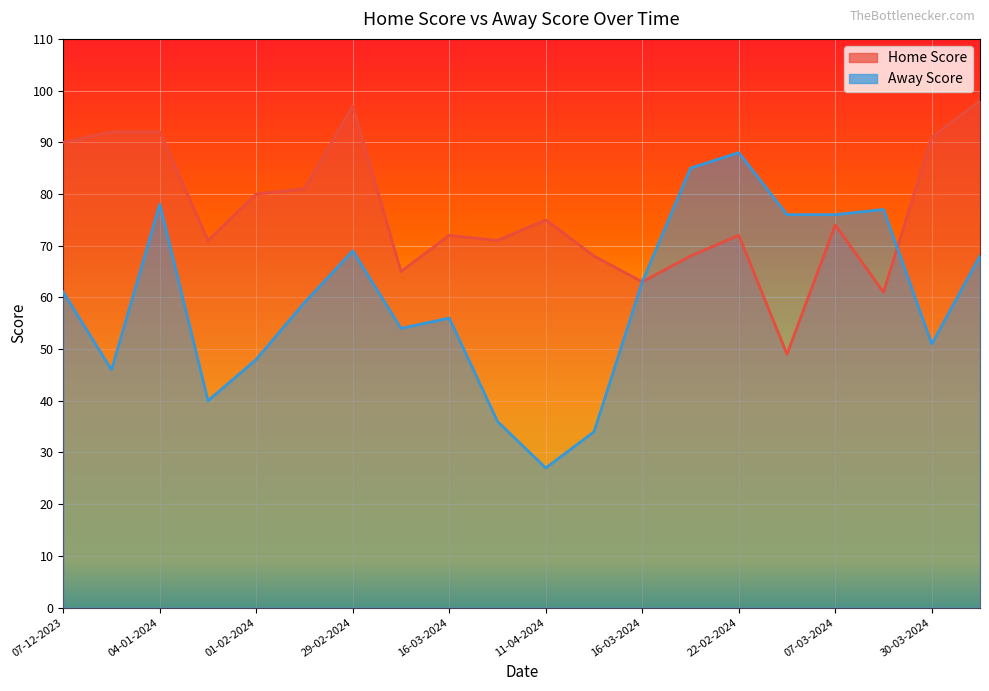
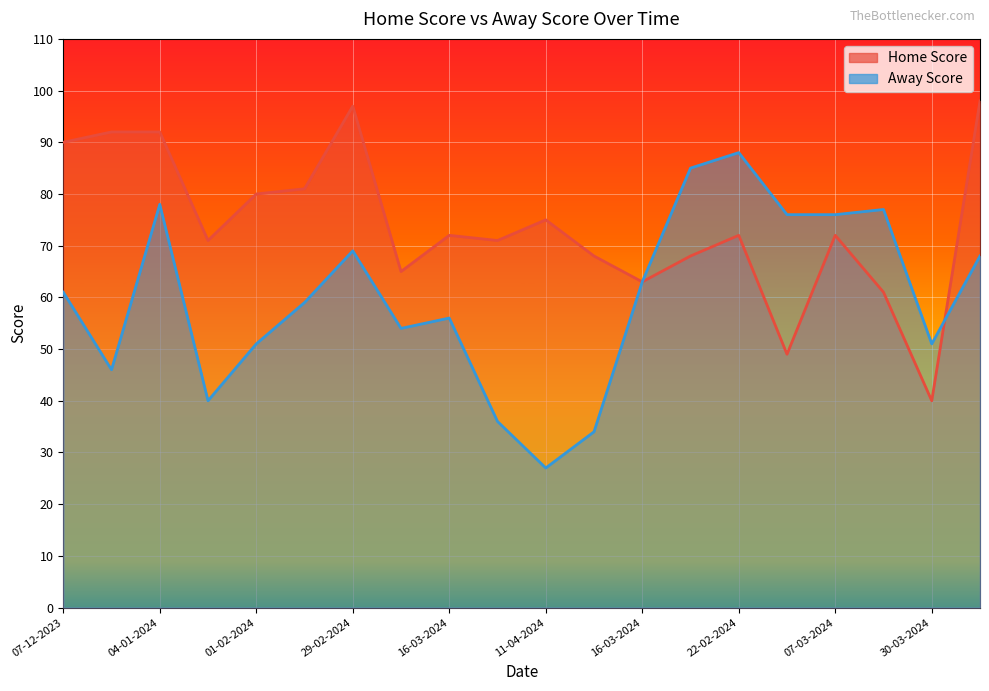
  {
    "Home Score": {
      "07-12-2023": 90,
      "04-01-2024": 92,
      "01-02-2024": 80,
      "29-02-2024": 97,
      "11-04-2024": 75,
      "22-02-2024": 72,
-     "07-03-2024": 74,
-     "30-03-2024": 91
+     "07-03-2024": 72,
+     "30-03-2024": 40
    },
    "Away Score": {
      "07-12-2023": 61,
      "04-01-2024": 78,
-     "01-02-2024": 48,
+     "01-02-2024": 51,
      "29-02-2024": 69,
      "11-04-2024": 27,
      "22-02-2024": 88,
      "07-03-2024": 76,
      "30-03-2024": 51
    }
  }
